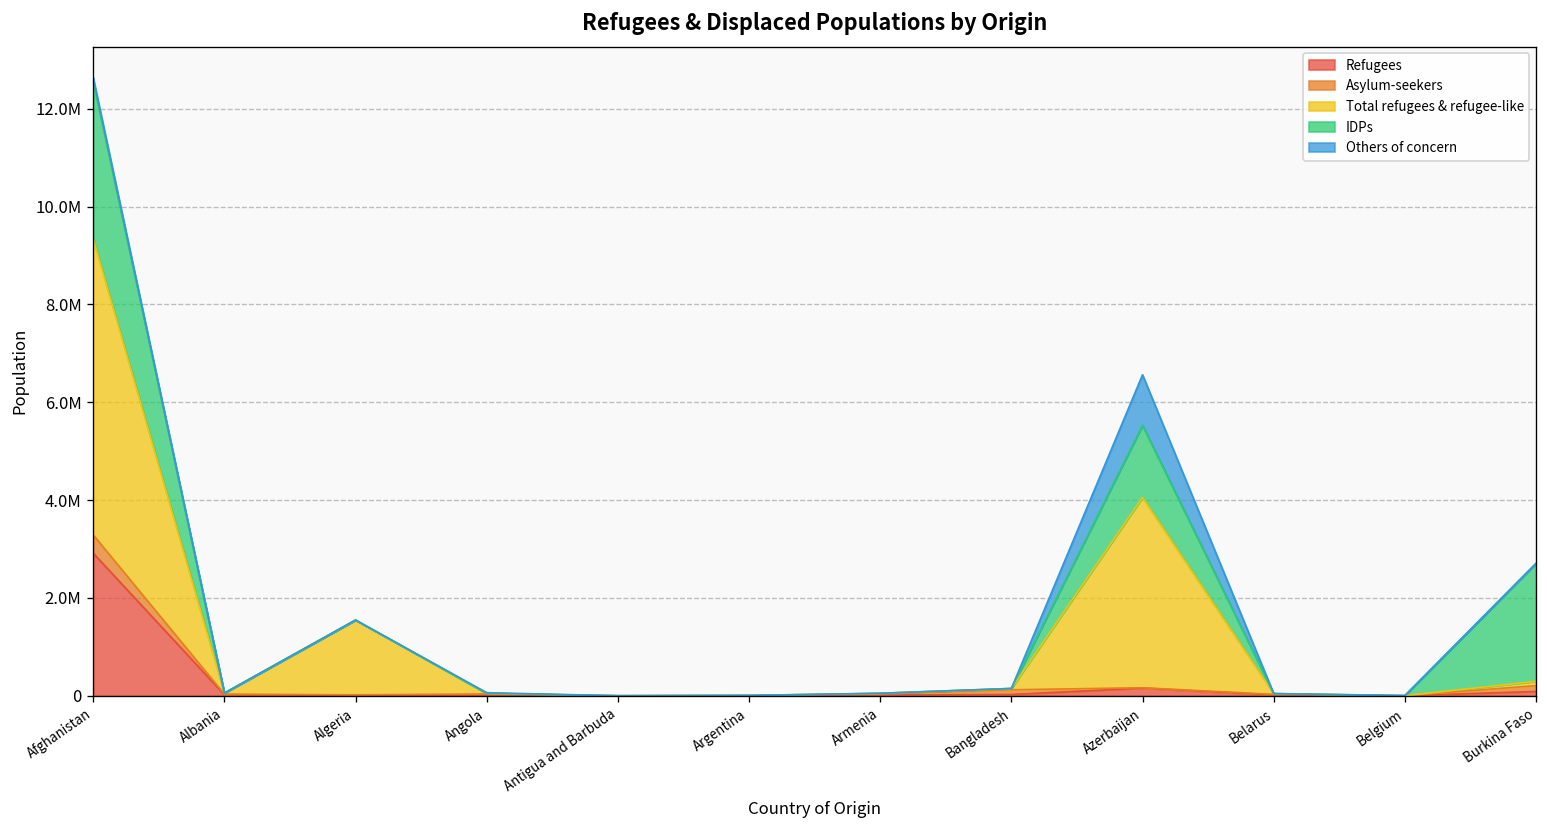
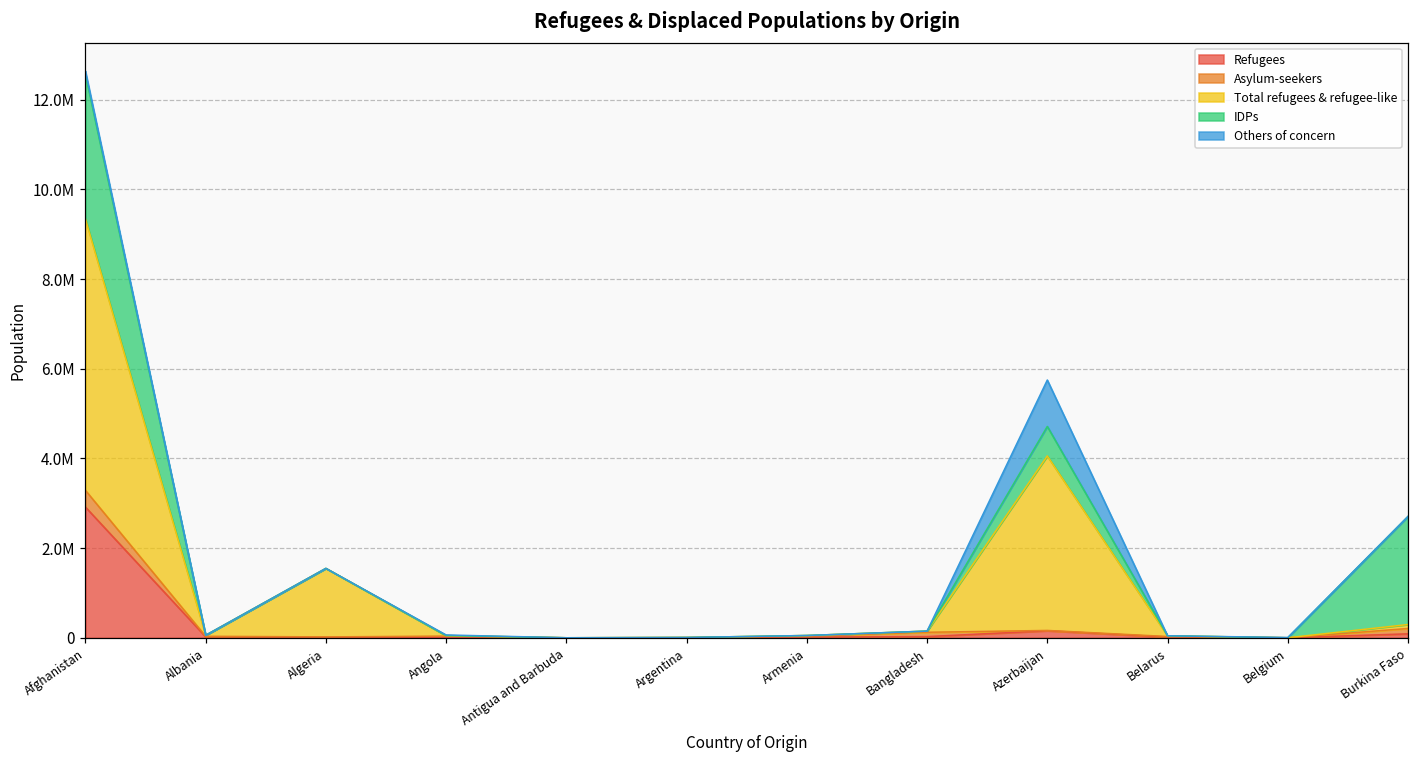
  {
    "Total refugees & refugee-like": {
      "Afghanistan": 6100000,
      "Azerbaijan": 3900000,
      "Burkina Faso": 100000
    },
    "IDPs": {
      "Afghanistan": 3200000,
-     "Azerbaijan": 1500000
+     "Azerbaijan": 700000
    },
    "Others of concern": {
      "Afghanistan": 100000,
      "Azerbaijan": 1000000
    }
  }
